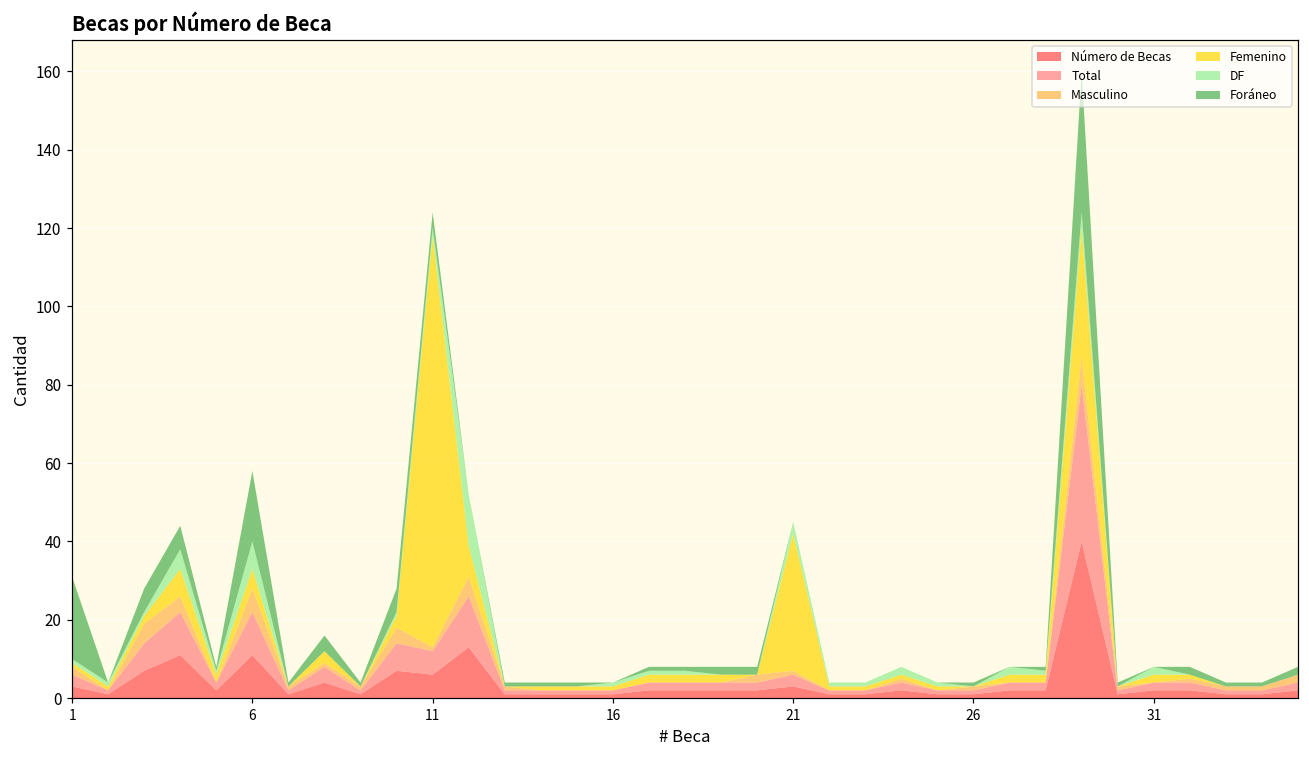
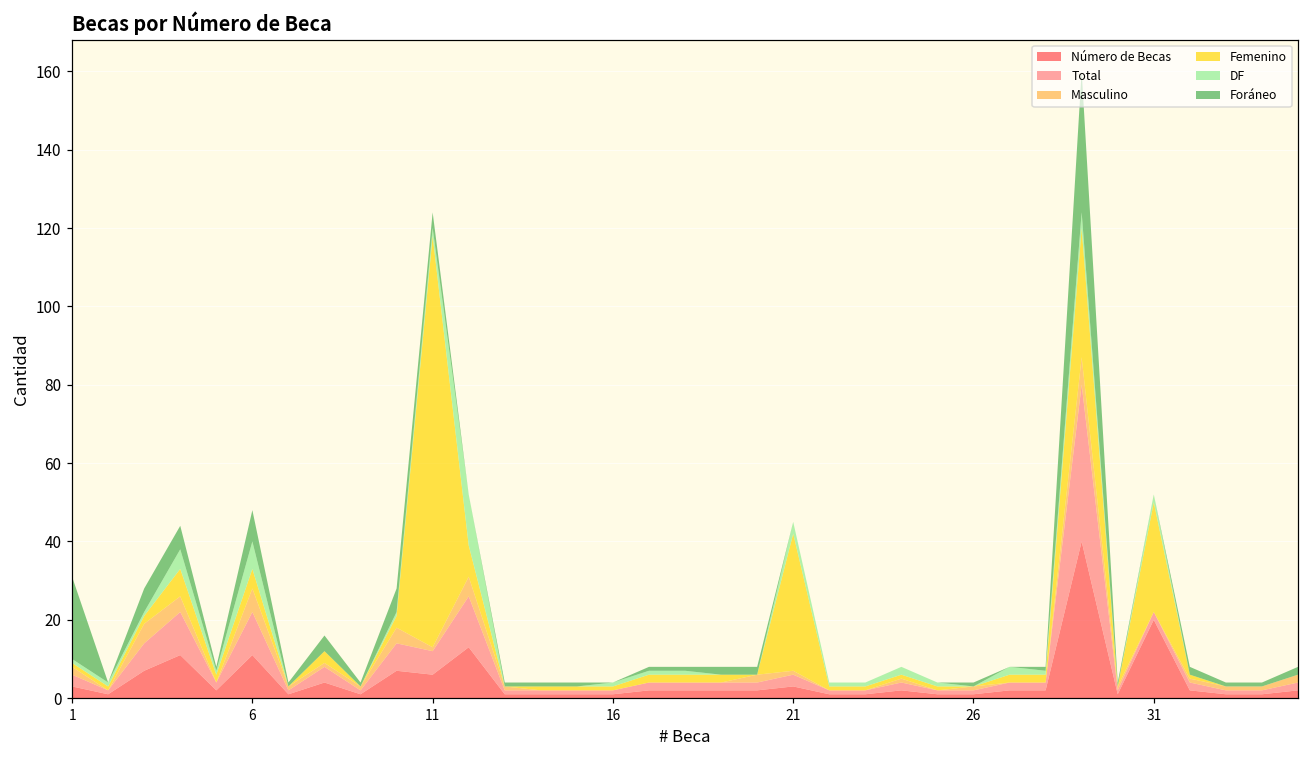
  {
    "Número de Becas": {
      "1": 3,
      "6": 11,
      "11": 6,
      "16": 1,
      "21": 3,
      "26": 1,
-     "31": 2
+     "31": 20
    },
    "Total": {
      "1": 3,
      "6": 11,
      "11": 6,
      "21": 3,
      "26": 1
    },
    "Masculino": {
      "1": 2,
      "6": 6,
      "11": 1,
      "21": 1
    },
    "Femenino": {
      "1": 1,
      "6": 5,
      "11": 105,
      "16": 1,
      "21": 35,
-     "31": 2
+     "31": 28
    },
    "DF": {
      "1": 1,
      "6": 7,
      "11": 2
    },
    "Foráneo": {
      "1": 21,
-     "6": 18,
+     "6": 8,
      "11": 4,
      "26": 1
    }
  }
